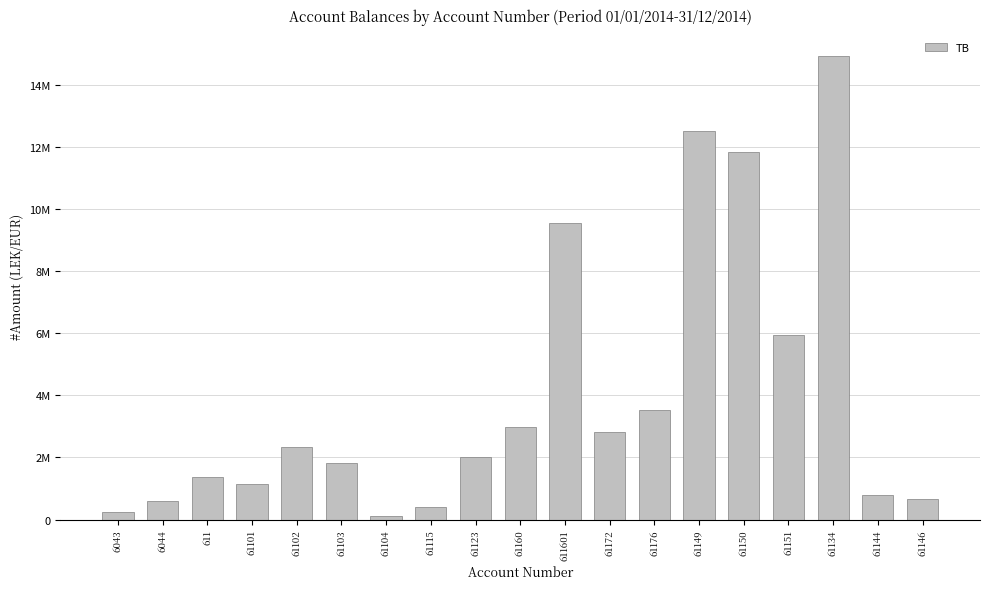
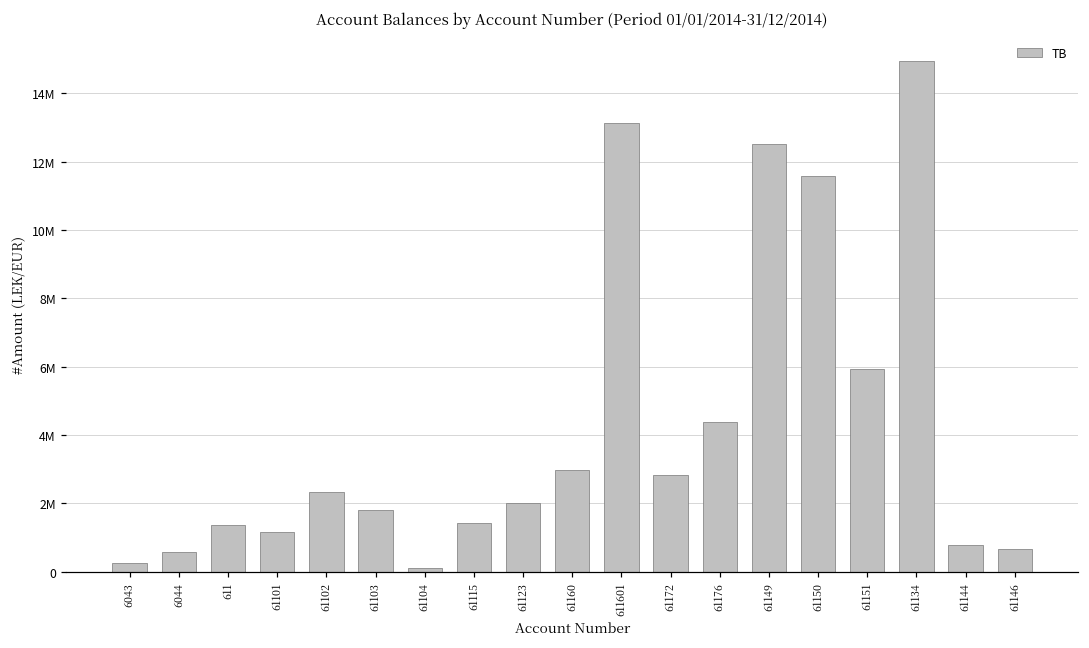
  {
    "6043": 300000,
    "6044": 600000,
    "611": 1400000,
    "61101": 1100000,
    "61102": 2300000,
    "61103": 1800000,
    "61104": 100000,
-   "61115": 400000,
+   "61115": 1400000,
    "61123": 2000000,
    "61160": 3000000,
-   "611601": 9500000,
+   "611601": 13100000,
    "61172": 2800000,
-   "61176": 3500000,
+   "61176": 4400000,
    "61149": 12500000,
-   "61150": 11800000,
+   "61150": 11600000,
    "61151": 5900000,
    "61134": 14900000,
    "61144": 800000,
    "61146": 700000
  }
